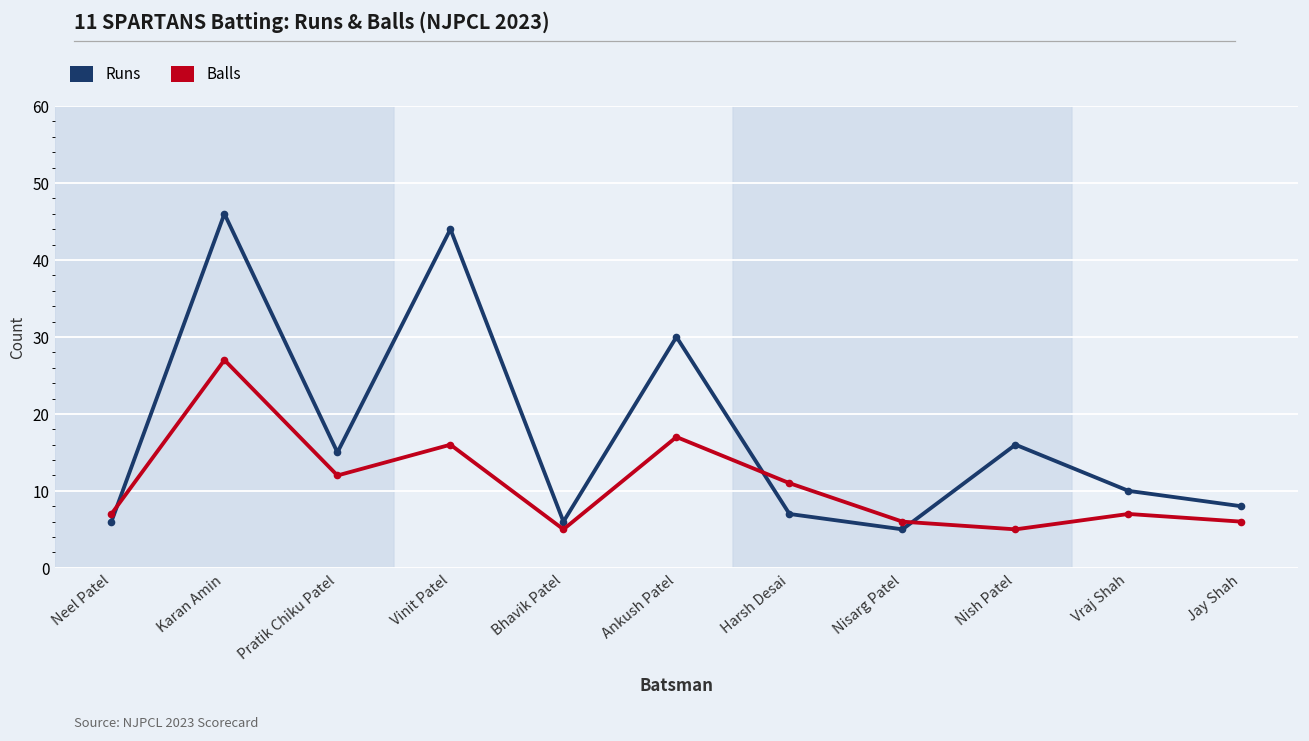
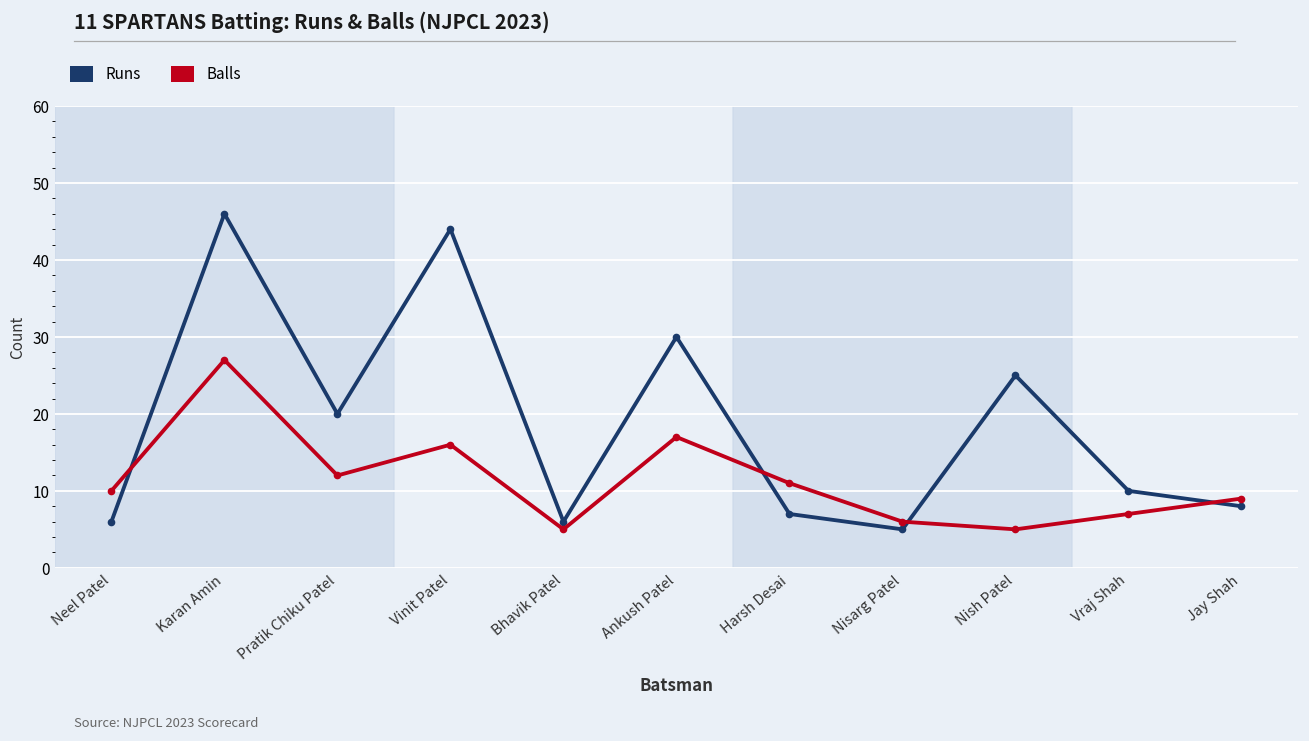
  {
    "Runs": {
      "Neel Patel": 6,
      "Karan Amin": 46,
-     "Pratik Chiku Patel": 15,
+     "Pratik Chiku Patel": 20,
      "Vinit Patel": 44,
      "Bhavik Patel": 6,
      "Ankush Patel": 30,
      "Harsh Desai": 7,
      "Nisarg Patel": 5,
-     "Nish Patel": 16,
+     "Nish Patel": 25,
      "Vraj Shah": 10,
      "Jay Shah": 8
    },
    "Balls": {
-     "Neel Patel": 7,
+     "Neel Patel": 10,
      "Karan Amin": 27,
      "Pratik Chiku Patel": 12,
      "Vinit Patel": 16,
      "Bhavik Patel": 5,
      "Ankush Patel": 17,
      "Harsh Desai": 11,
      "Nisarg Patel": 6,
      "Nish Patel": 5,
      "Vraj Shah": 7,
-     "Jay Shah": 6
+     "Jay Shah": 9
    }
  }
